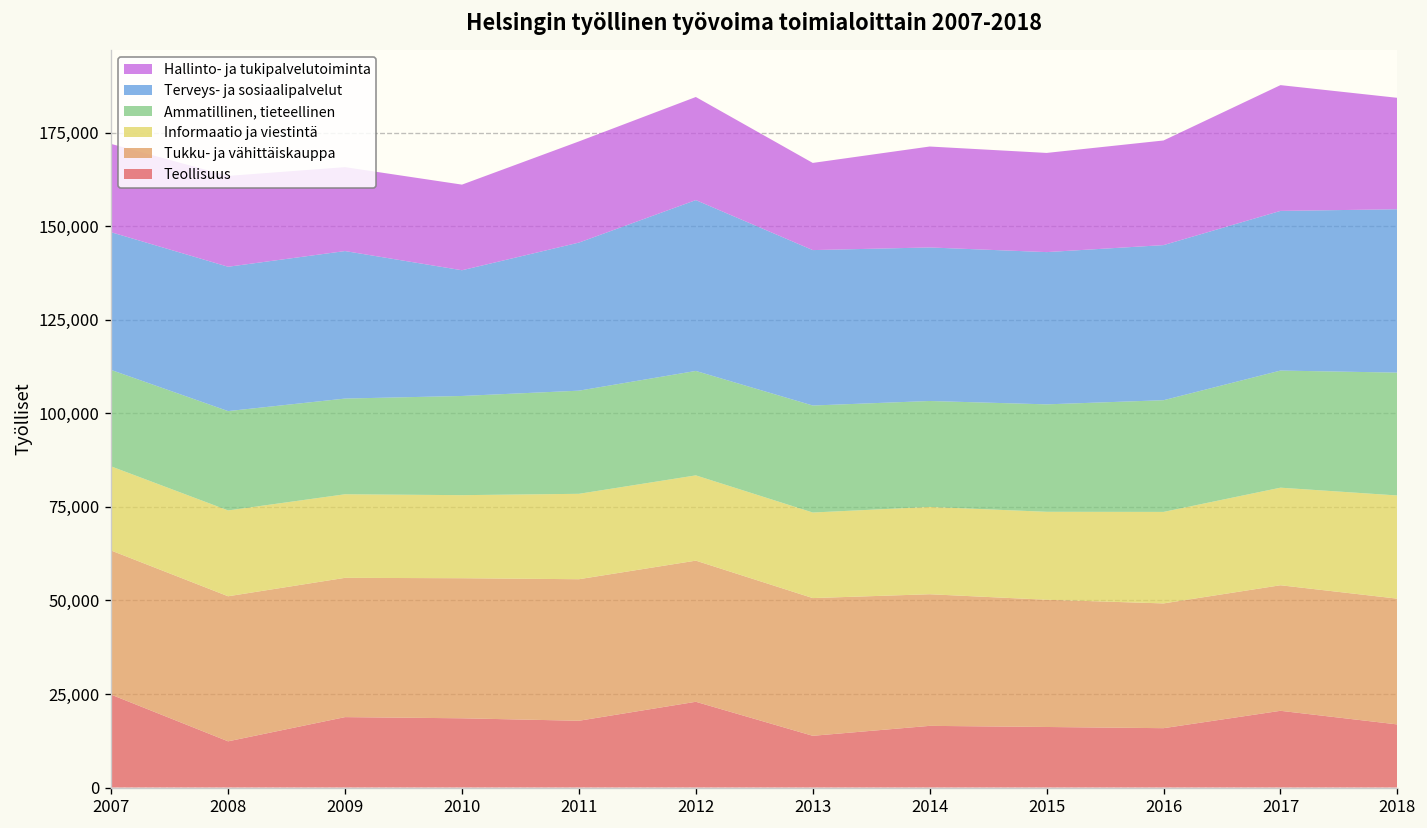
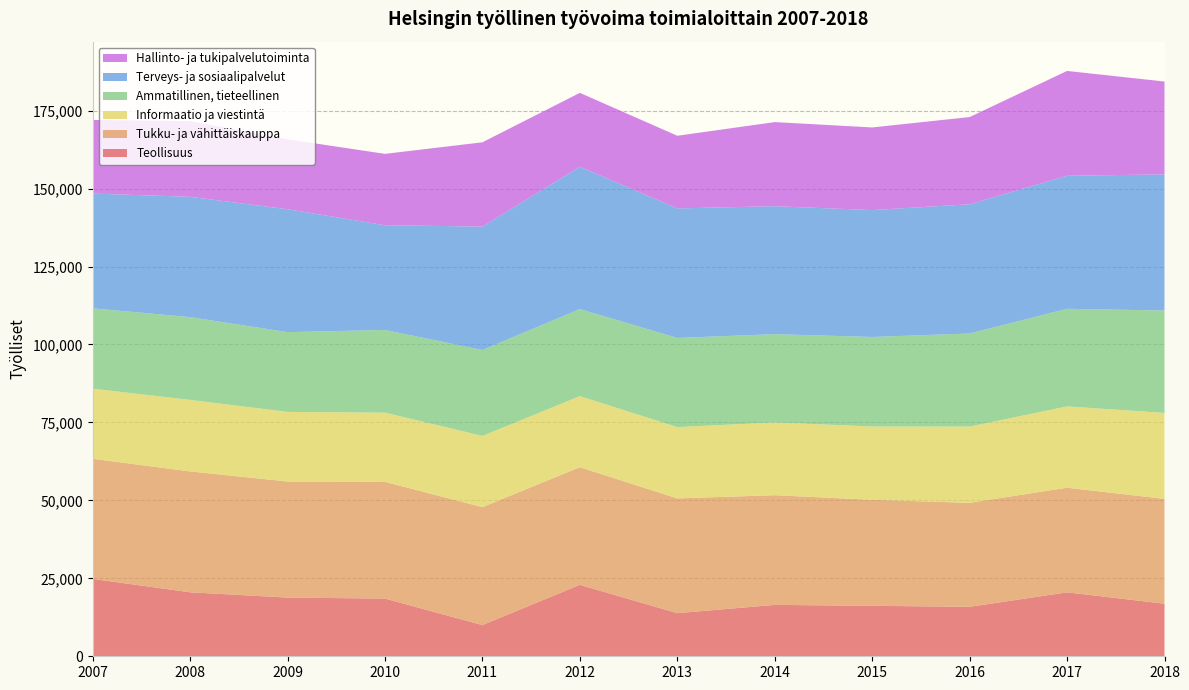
  {
    "Teollisuus": {
      "2007": "25,000",
-     "2008": "12,000",
+     "2008": "21,000",
      "2009": "19,000",
      "2010": "19,000",
-     "2011": "18,000",
+     "2011": "10,000",
      "2012": "23,000",
      "2013": "14,000",
      "2014": "16,000",
      "2015": "16,000",
      "2016": "16,000",
      "2017": "21,000",
      "2018": "17,000"
    },
    "Ammatillinen, tieteellinen": {
      "2007": "26,000",
      "2008": "27,000",
      "2009": "26,000",
      "2010": "27,000",
      "2011": "28,000",
      "2012": "28,000",
      "2013": "29,000",
      "2014": "28,000",
      "2015": "29,000",
      "2016": "30,000",
      "2017": "31,000",
      "2018": "33,000"
    },
    "Terveys- ja sosiaalipalvelut": {
      "2007": "37,000",
      "2008": "39,000",
      "2009": "39,000",
      "2010": "34,000",
      "2011": "40,000",
      "2012": "46,000",
      "2013": "42,000",
      "2014": "41,000",
      "2015": "41,000",
      "2016": "41,000",
      "2017": "43,000",
      "2018": "44,000"
    },
    "Hallinto- ja tukipalvelutoiminta": {
      "2007": "24,000",
      "2010": "23,000",
      "2011": "27,000",
-     "2012": "28,000",
+     "2012": "24,000",
      "2013": "23,000",
      "2014": "27,000",
      "2015": "27,000",
      "2016": "28,000",
      "2017": "34,000",
      "2018": "30,000"
    }
  }
